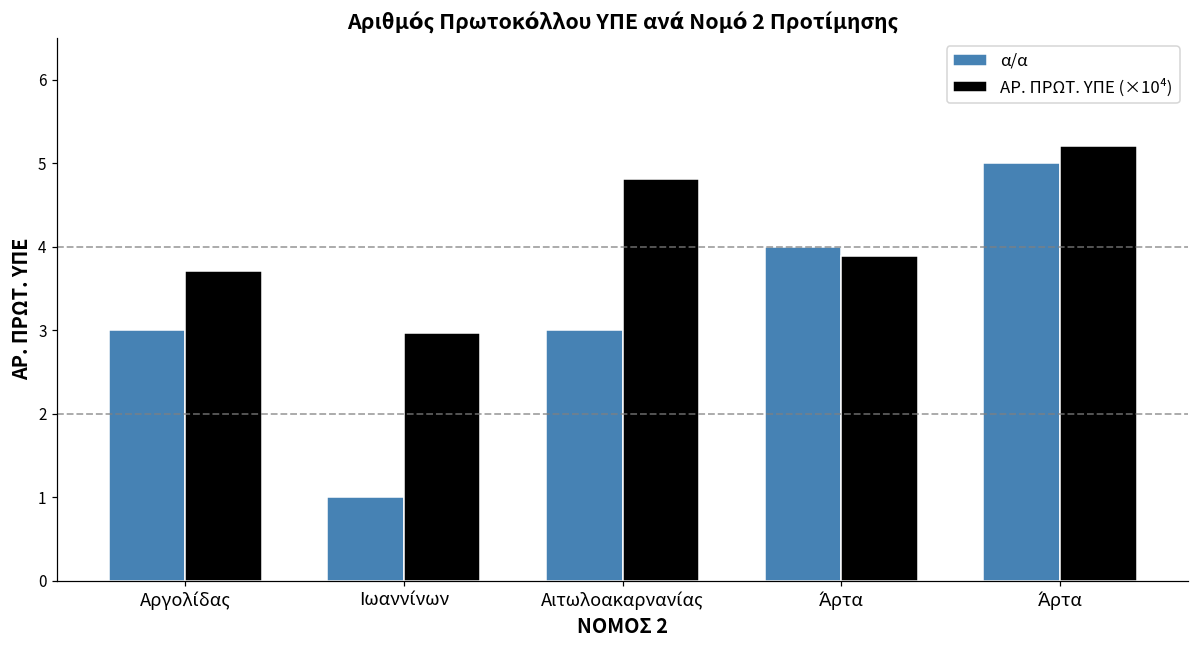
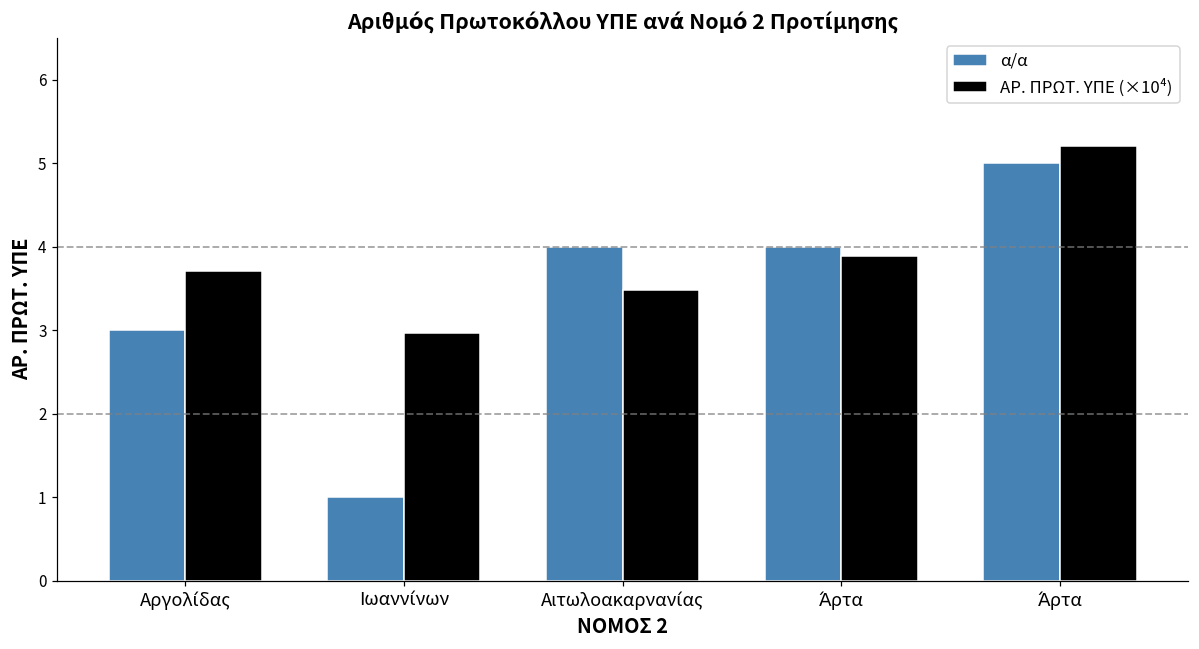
  {
    "α/α": {
      "Αργολίδας": 3,
      "Ιωαννίνων": 1,
-     "Αιτωλοακαρνανίας": 3
+     "Αιτωλοακαρνανίας": 4
    },
    "ΑΡ. ΠΡΩΤ. ΥΠΕ (×10⁴)": {
      "Αργολίδας": 3.7,
      "Ιωαννίνων": 3.0,
-     "Αιτωλοακαρνανίας": 4.8
+     "Αιτωλοακαρνανίας": 3.5
    }
  }
